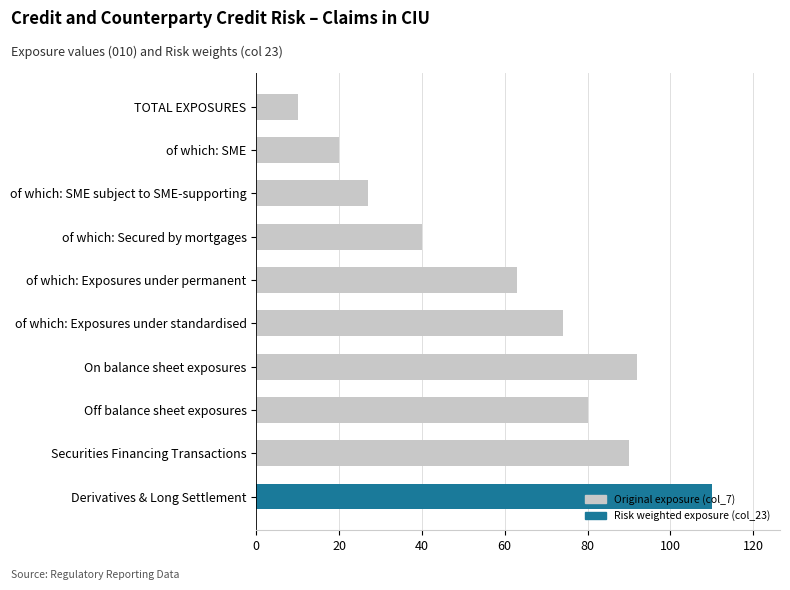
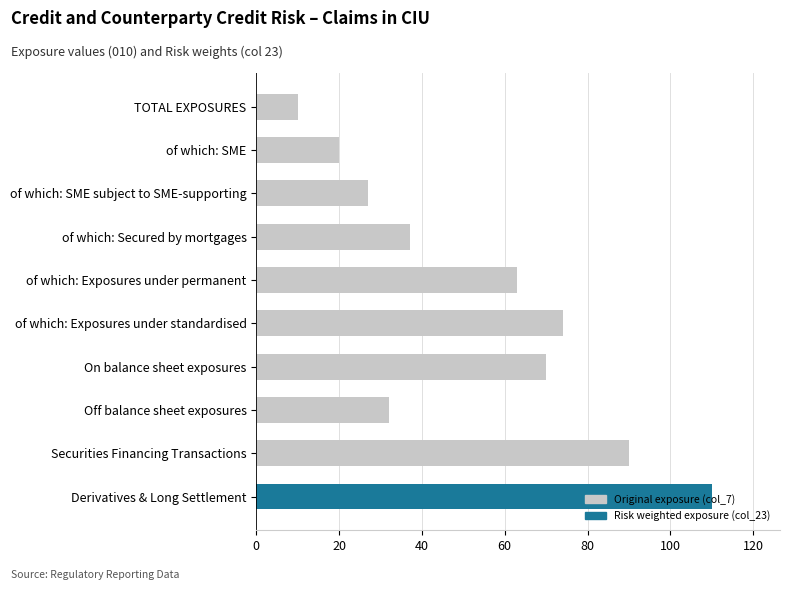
  {
    "TOTAL EXPOSURES": 10,
    "of which: SME": 20,
    "of which: SME subject to SME-supporting": 27,
-   "of which: Secured by mortgages": 40,
+   "of which: Secured by mortgages": 37,
    "of which: Exposures under permanent": 63,
    "of which: Exposures under standardised": 74,
-   "On balance sheet exposures": 92,
-   "Off balance sheet exposures": 80,
+   "On balance sheet exposures": 70,
+   "Off balance sheet exposures": 32,
    "Securities Financing Transactions": 90,
    "Derivatives & Long Settlement": 110
  }
